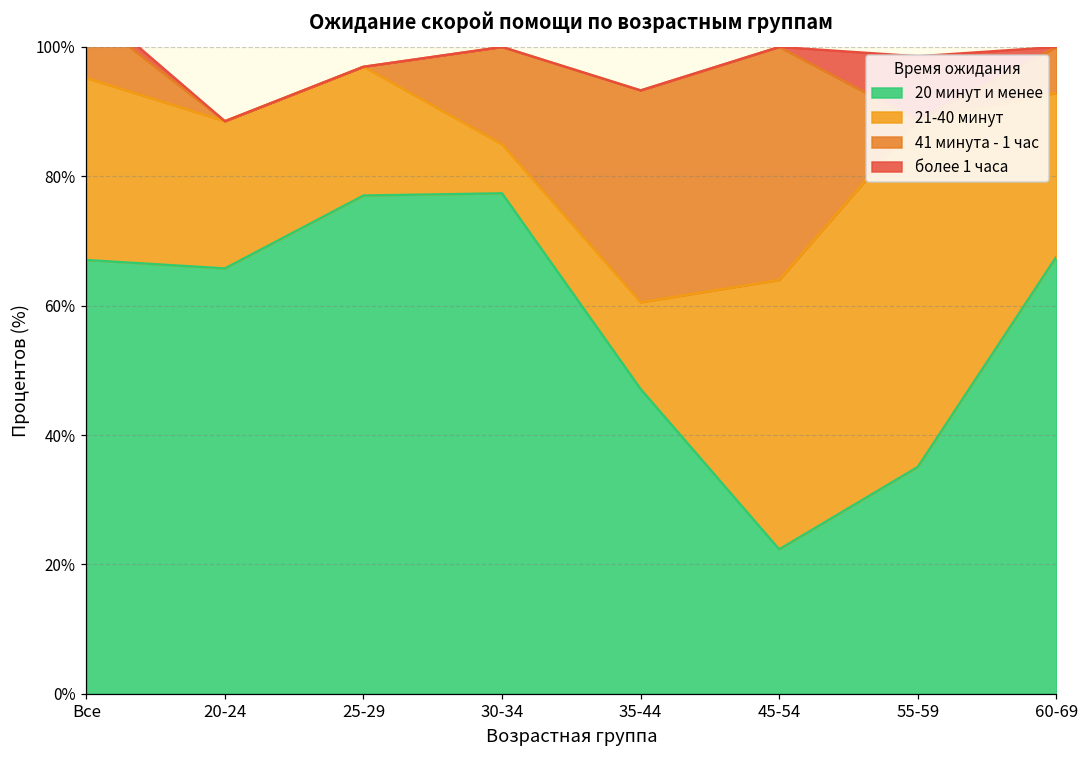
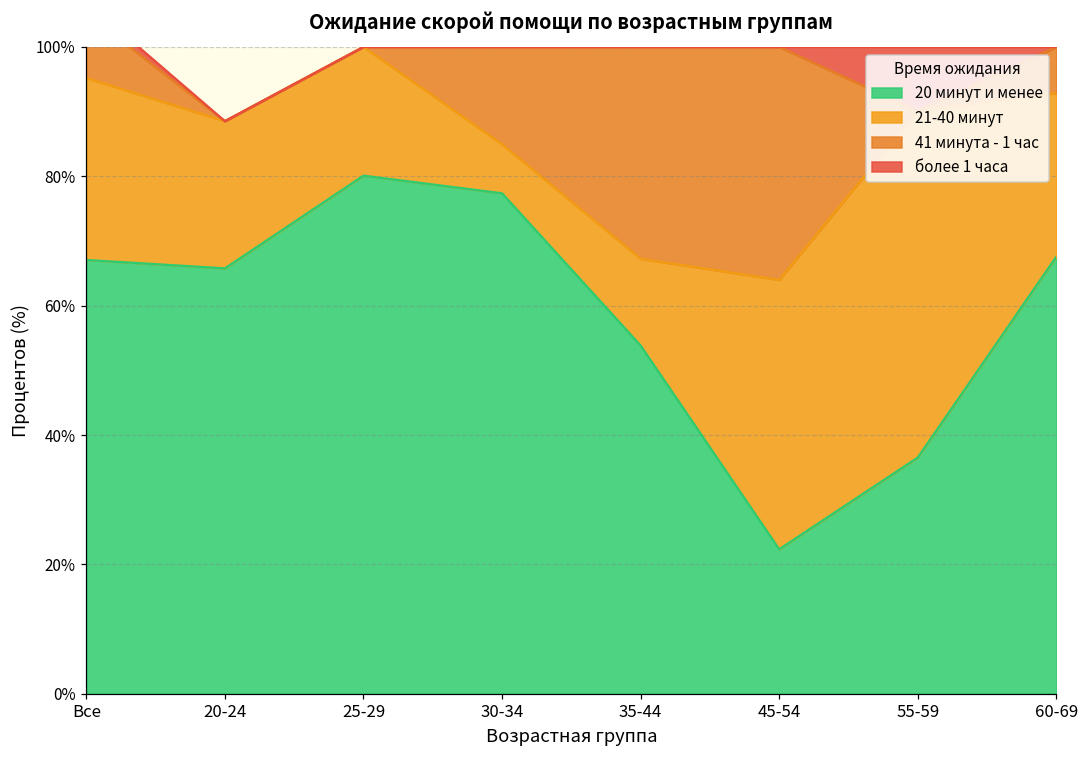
  {
    "20 минут и менее": {
      "Все": "67%",
      "20-24": "66%",
-     "25-29": "77%",
+     "25-29": "80%",
      "30-34": "77%",
-     "35-44": "47%",
+     "35-44": "54%",
      "45-54": "22%",
-     "55-59": "35%",
+     "55-59": "37%",
      "60-69": "68%"
    }
  }
